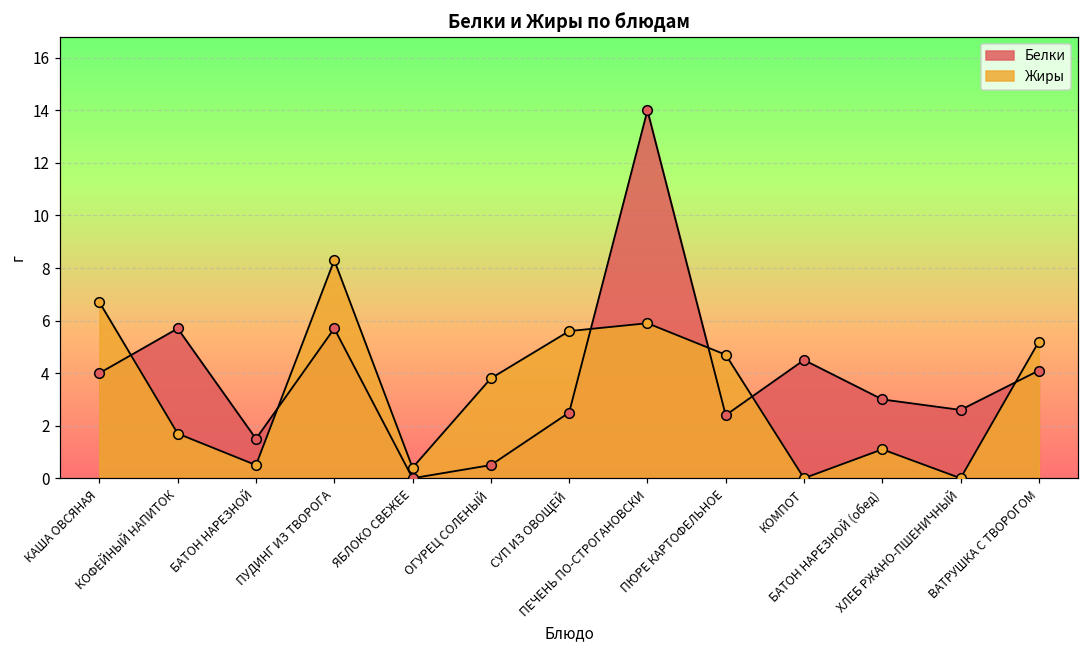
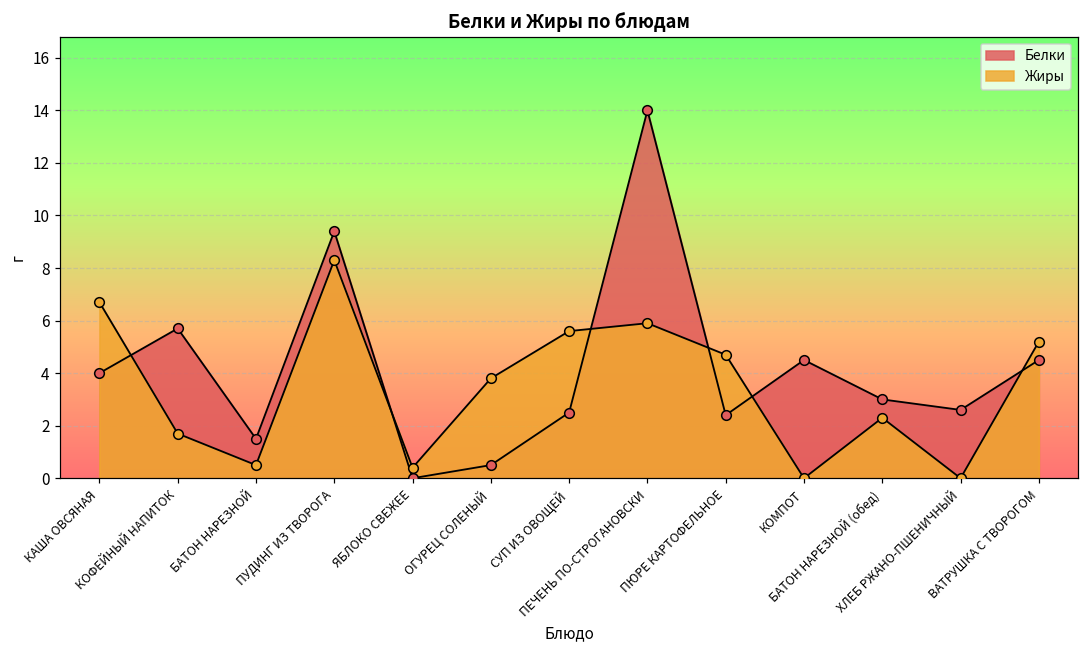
  {
    "Белки": {
      "КАША ОВСЯНАЯ": 4.0,
      "КОФЕЙНЫЙ НАПИТОК": 5.7,
      "БАТОН НАРЕЗНОЙ": 1.5,
-     "ПУДИНГ ИЗ ТВОРОГА": 5.7,
+     "ПУДИНГ ИЗ ТВОРОГА": 9.4,
      "ЯБЛОКО СВЕЖЕЕ": 0.0,
      "ОГУРЕЦ СОЛЕНЫЙ": 0.5,
      "СУП ИЗ ОВОЩЕЙ": 2.5,
      "ПЕЧЕНЬ ПО-СТРОГАНОВСКИ": 14.0,
      "ПЮРЕ КАРТОФЕЛЬНОЕ": 2.4,
      "КОМПОТ": 4.5,
      "БАТОН НАРЕЗНОЙ (обед)": 3.0,
      "ХЛЕБ РЖАНО-ПШЕНИЧНЫЙ": 2.6,
-     "ВАТРУШКА С ТВОРОГОМ": 4.1
+     "ВАТРУШКА С ТВОРОГОМ": 4.5
    },
    "Жиры": {
      "КАША ОВСЯНАЯ": 6.7,
      "КОФЕЙНЫЙ НАПИТОК": 1.7,
      "БАТОН НАРЕЗНОЙ": 0.5,
      "ПУДИНГ ИЗ ТВОРОГА": 8.3,
      "ЯБЛОКО СВЕЖЕЕ": 0.4,
      "ОГУРЕЦ СОЛЕНЫЙ": 3.8,
      "СУП ИЗ ОВОЩЕЙ": 5.6,
      "ПЕЧЕНЬ ПО-СТРОГАНОВСКИ": 5.9,
      "ПЮРЕ КАРТОФЕЛЬНОЕ": 4.7,
      "КОМПОТ": 0.0,
-     "БАТОН НАРЕЗНОЙ (обед)": 1.1,
+     "БАТОН НАРЕЗНОЙ (обед)": 2.3,
      "ХЛЕБ РЖАНО-ПШЕНИЧНЫЙ": 0.0,
      "ВАТРУШКА С ТВОРОГОМ": 5.2
    }
  }
